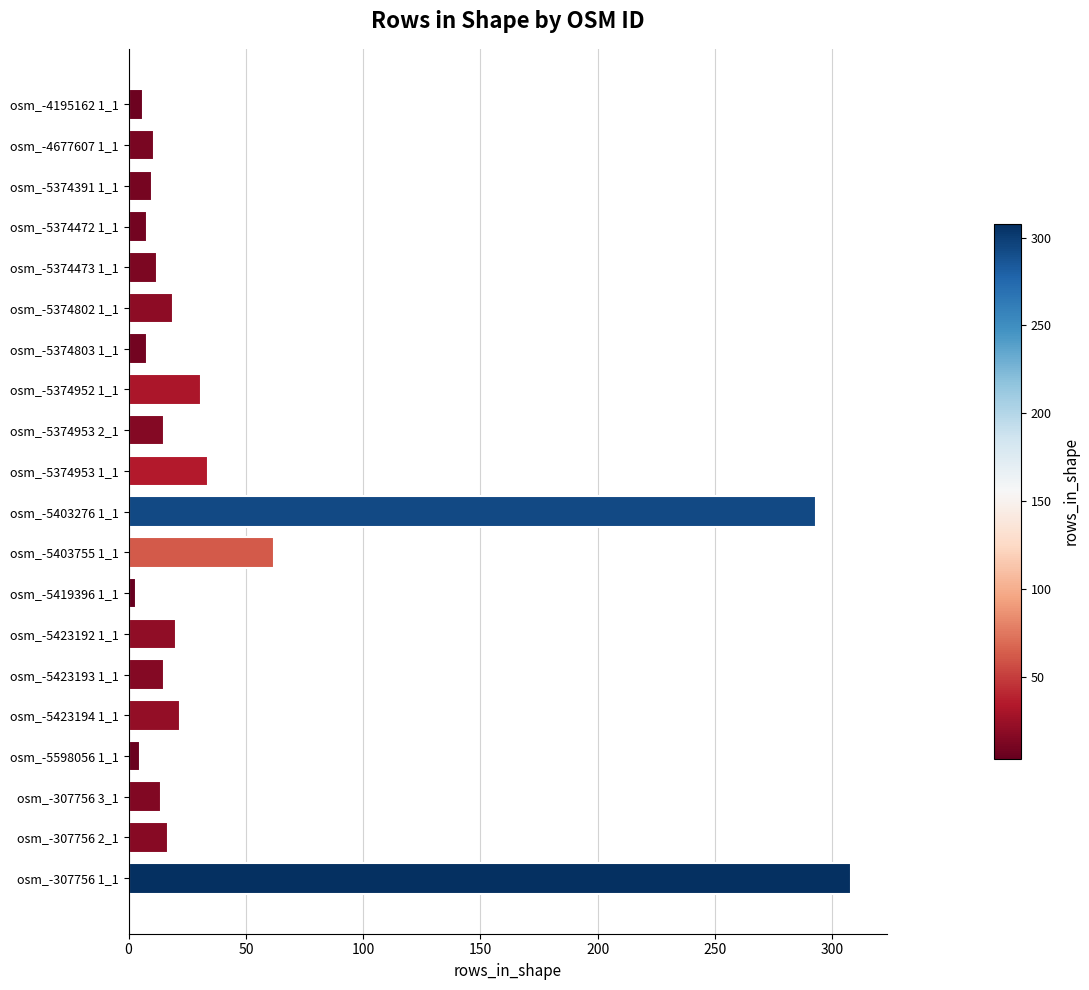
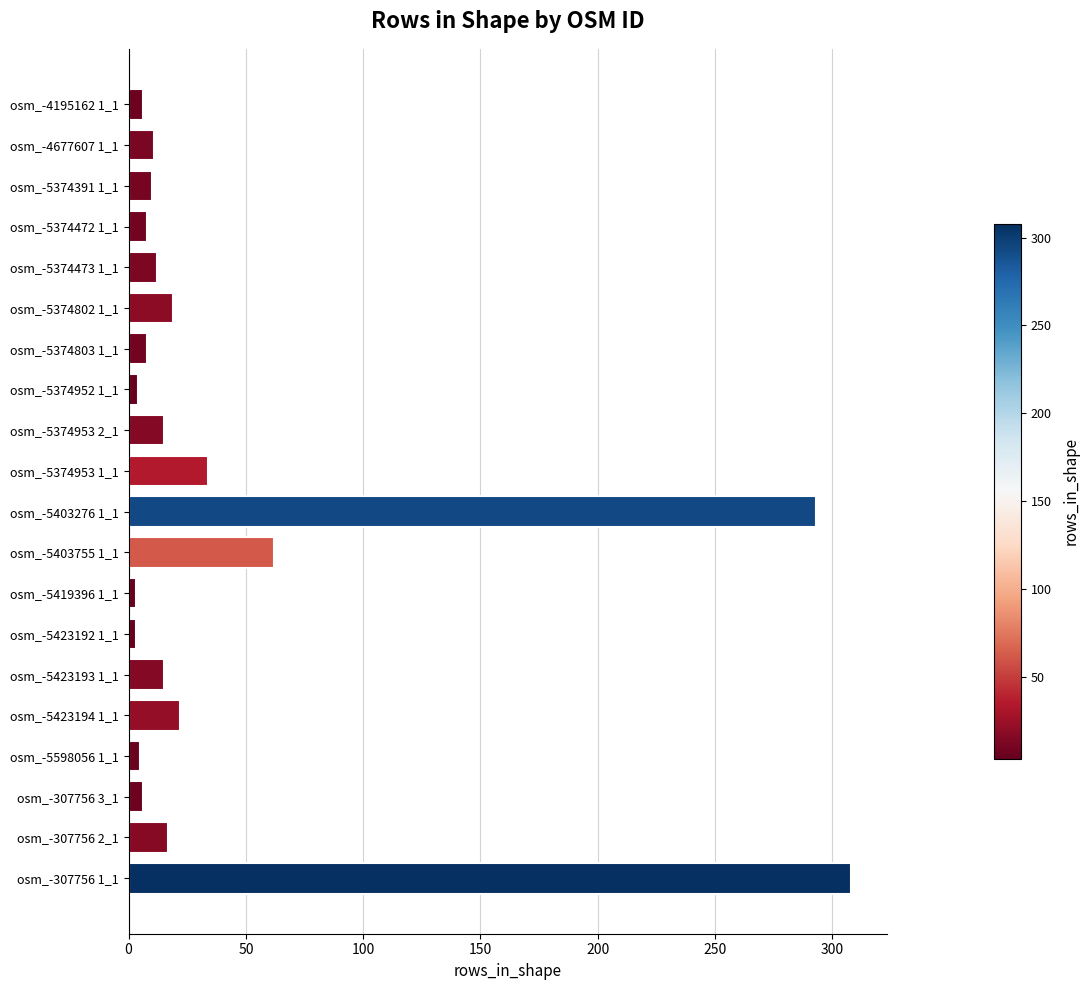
  {
    "osm_-4195162 1_1": 6,
    "osm_-4677607 1_1": 11,
    "osm_-5374391 1_1": 10,
    "osm_-5374472 1_1": 8,
    "osm_-5374473 1_1": 12,
    "osm_-5374802 1_1": 19,
    "osm_-5374803 1_1": 8,
-   "osm_-5374952 1_1": 31,
+   "osm_-5374952 1_1": 4,
    "osm_-5374953 2_1": 15,
    "osm_-5374953 1_1": 34,
    "osm_-5403276 1_1": 293,
    "osm_-5403755 1_1": 62,
    "osm_-5419396 1_1": 3,
-   "osm_-5423192 1_1": 20,
+   "osm_-5423192 1_1": 3,
    "osm_-5423193 1_1": 15,
    "osm_-5423194 1_1": 22,
    "osm_-5598056 1_1": 5,
-   "osm_-307756 3_1": 14,
+   "osm_-307756 3_1": 6,
    "osm_-307756 2_1": 17,
    "osm_-307756 1_1": 308
  }
